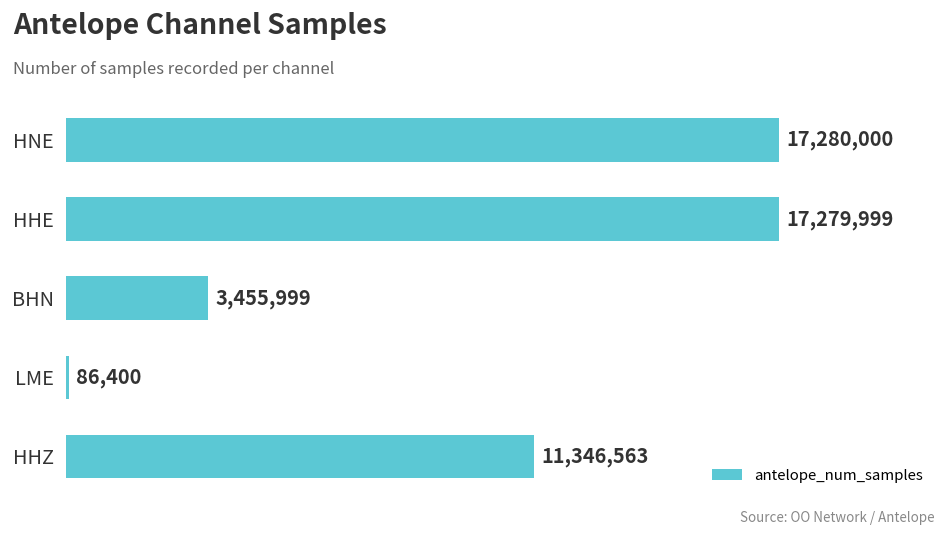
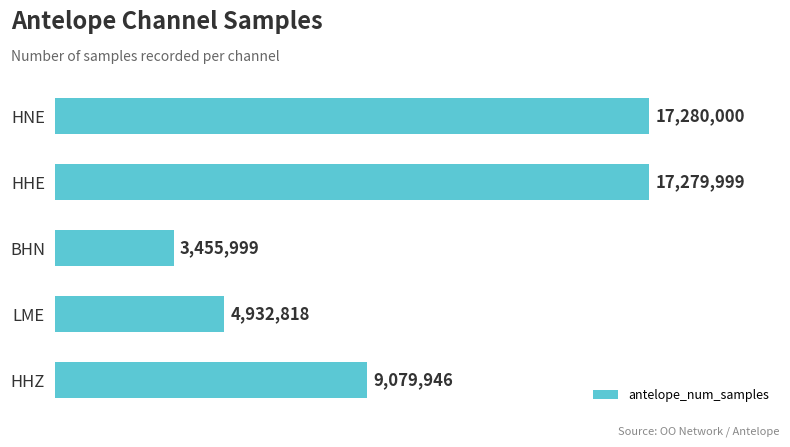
  {
    "HNE": "17,280,000",
    "HHE": "17,279,999",
    "BHN": "3,455,999",
-   "LME": "86,400",
-   "HHZ": "11,346,563"
+   "LME": "4,932,818",
+   "HHZ": "9,079,946"
  }
